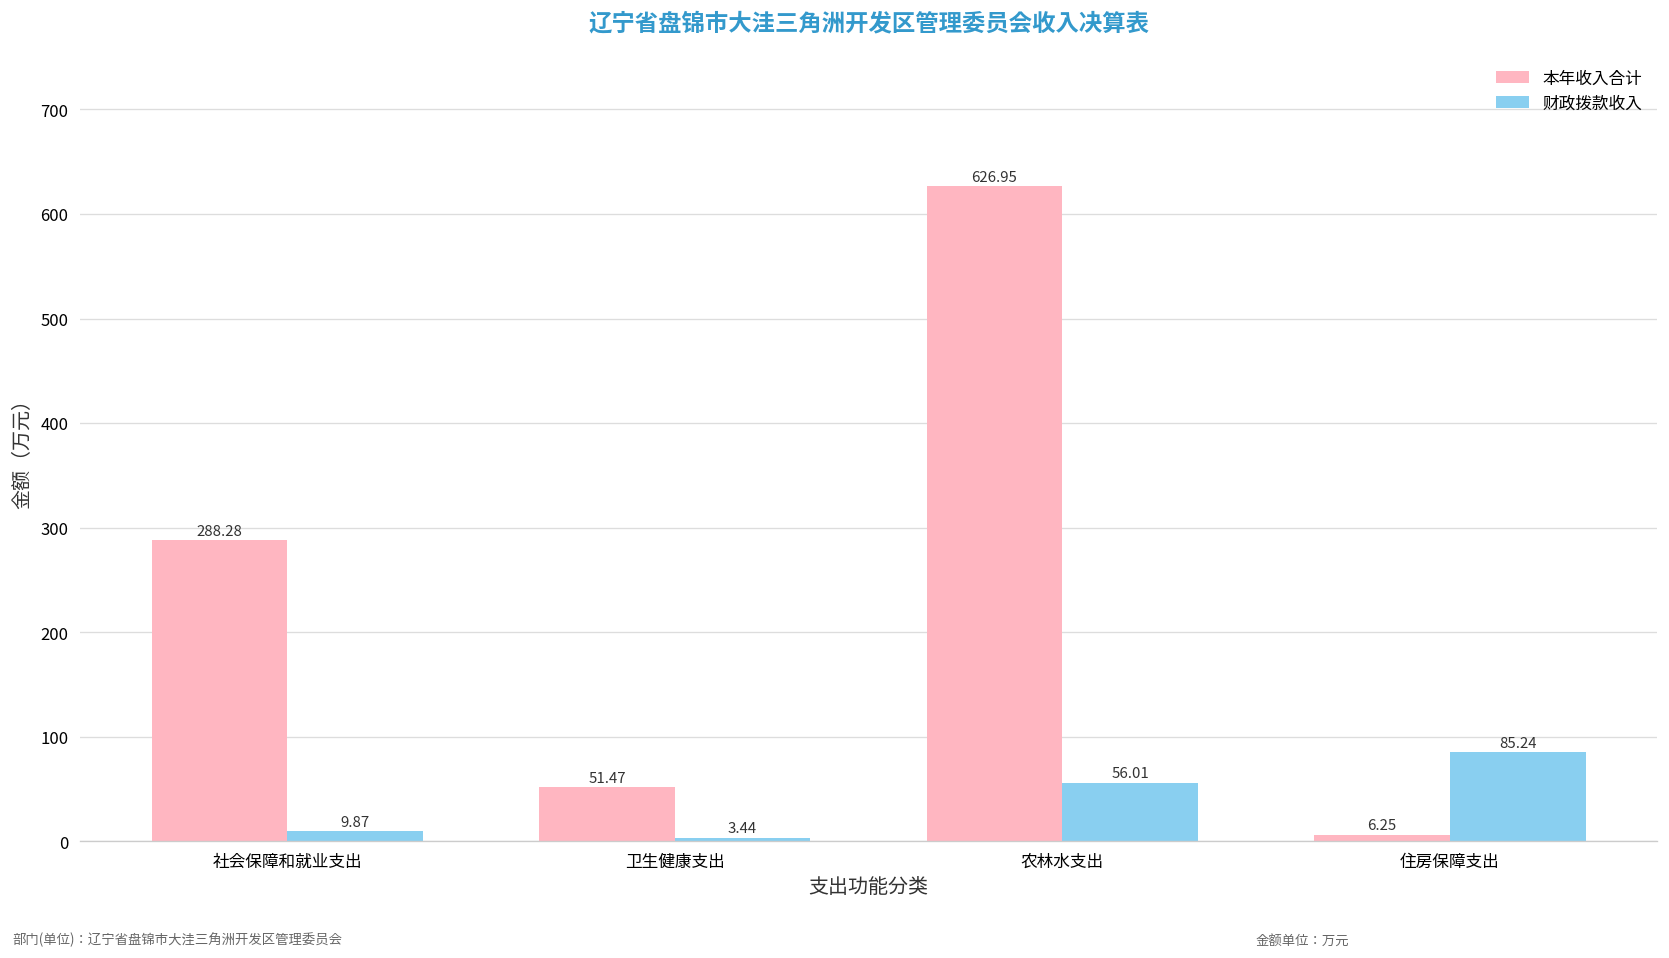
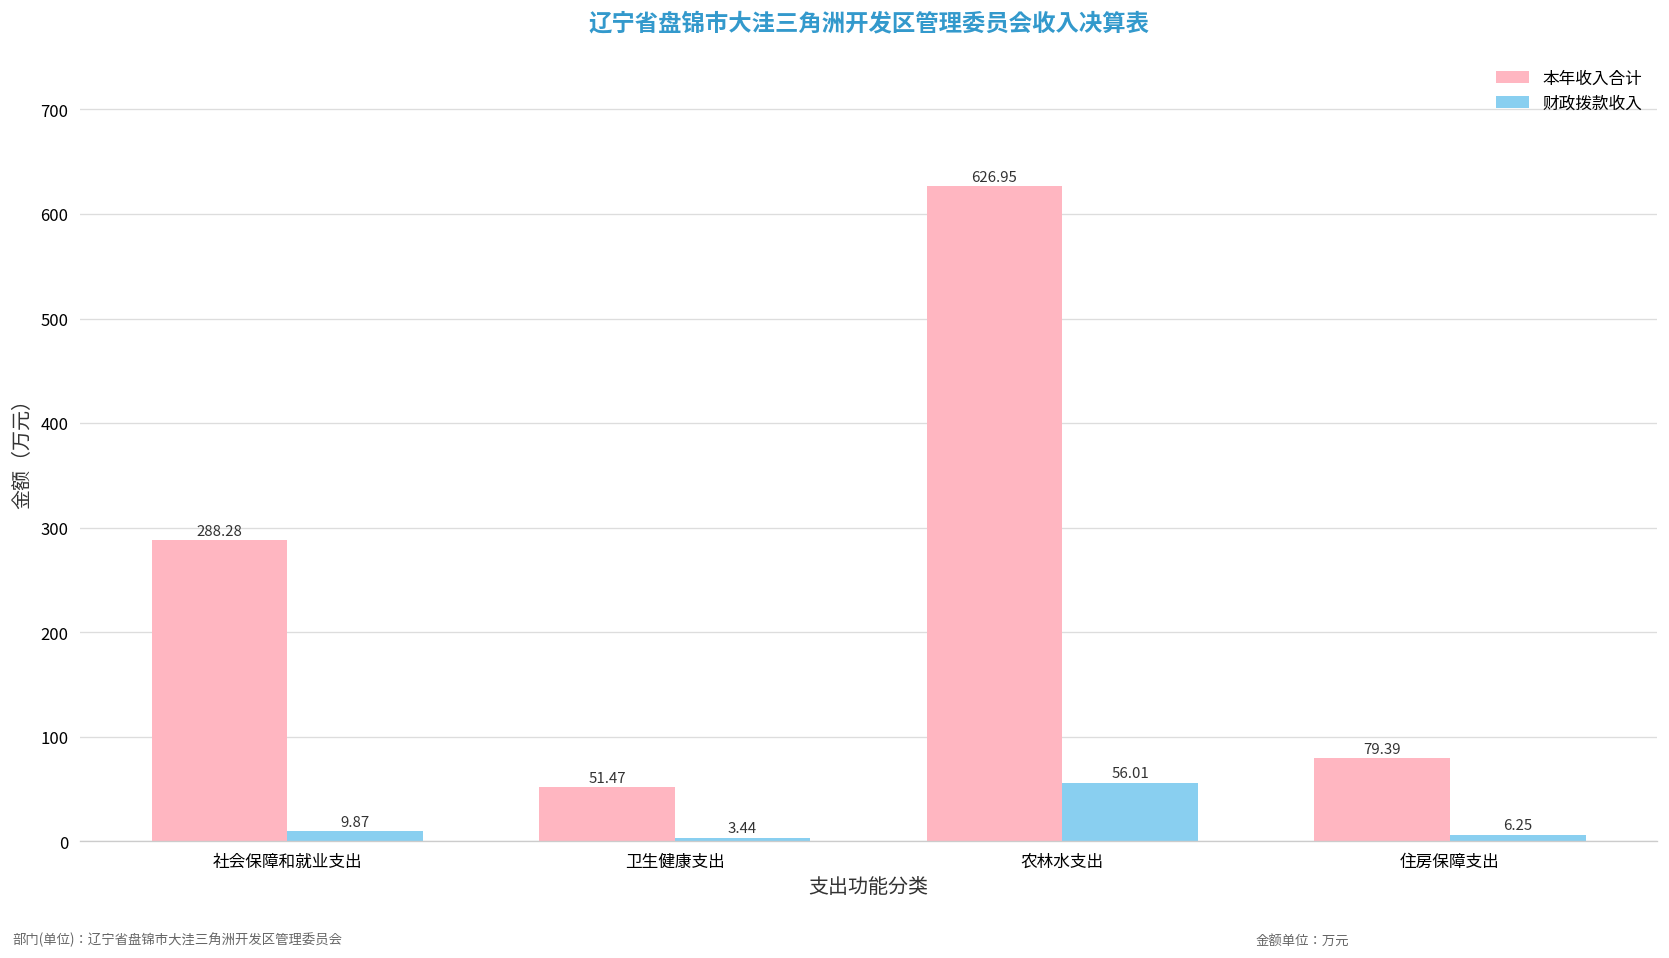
  {
    "本年收入合计": {
      "社会保障和就业支出": 288.28,
      "卫生健康支出": 51.47,
      "农林水支出": 626.95,
-     "住房保障支出": 6.25
+     "住房保障支出": 79.39
    },
    "财政拨款收入": {
      "社会保障和就业支出": 9.87,
      "卫生健康支出": 3.44,
      "农林水支出": 56.01,
-     "住房保障支出": 85.24
+     "住房保障支出": 6.25
    }
  }
